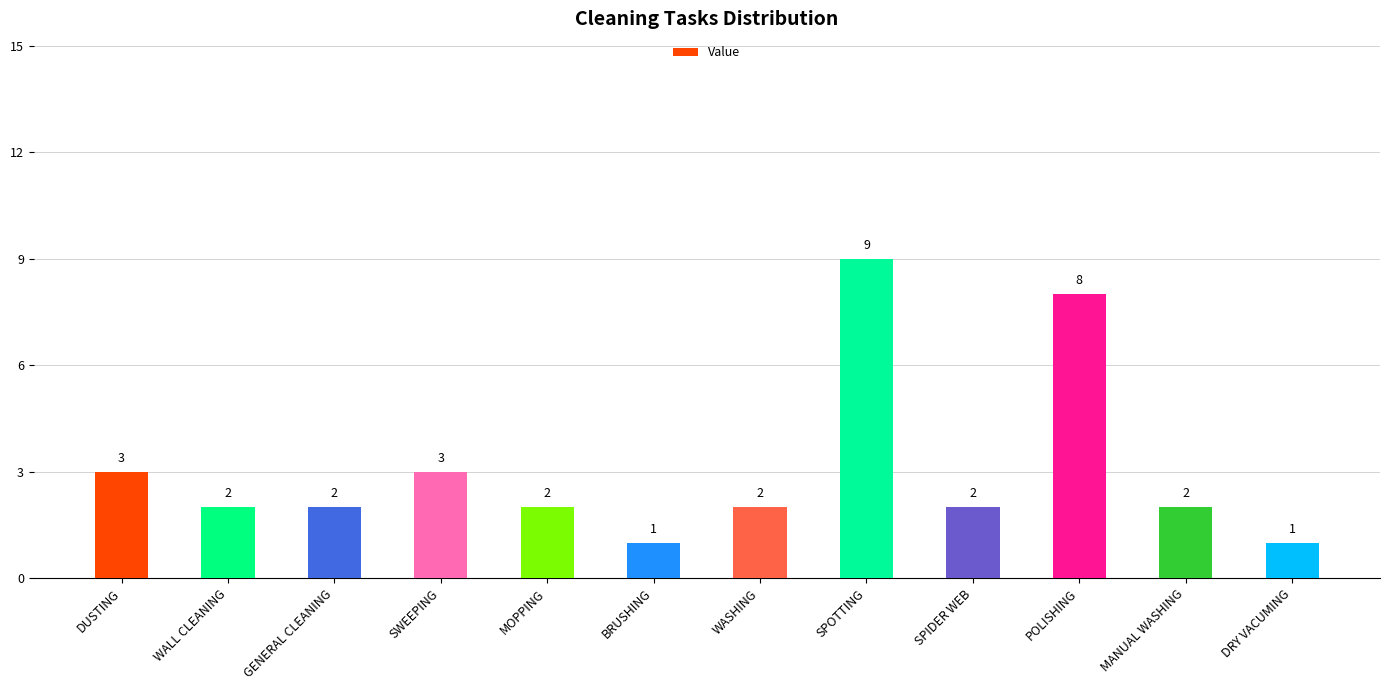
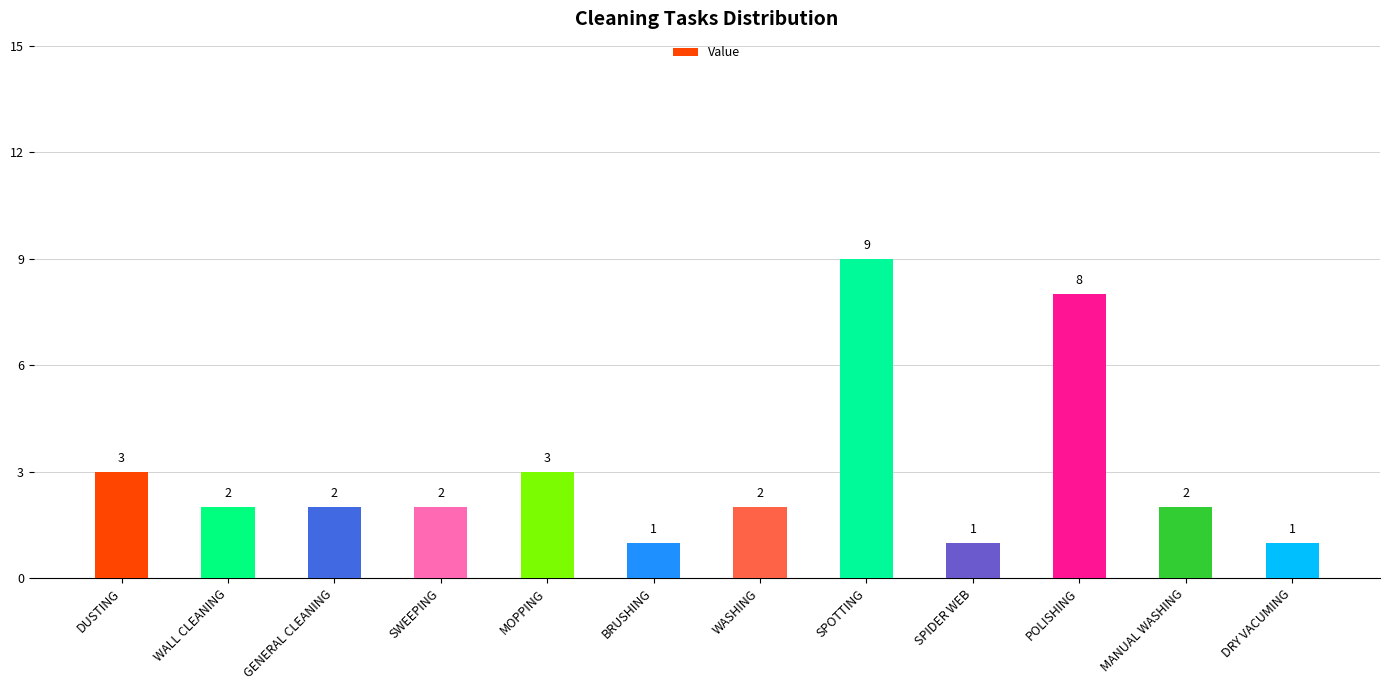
  {
    "DUSTING": 3,
    "WALL CLEANING": 2,
    "GENERAL CLEANING": 2,
-   "SWEEPING": 3,
-   "MOPPING": 2,
+   "SWEEPING": 2,
+   "MOPPING": 3,
    "BRUSHING": 1,
    "WASHING": 2,
    "SPOTTING": 9,
-   "SPIDER WEB": 2,
+   "SPIDER WEB": 1,
    "POLISHING": 8,
    "MANUAL WASHING": 2,
    "DRY VACUMING": 1
  }
